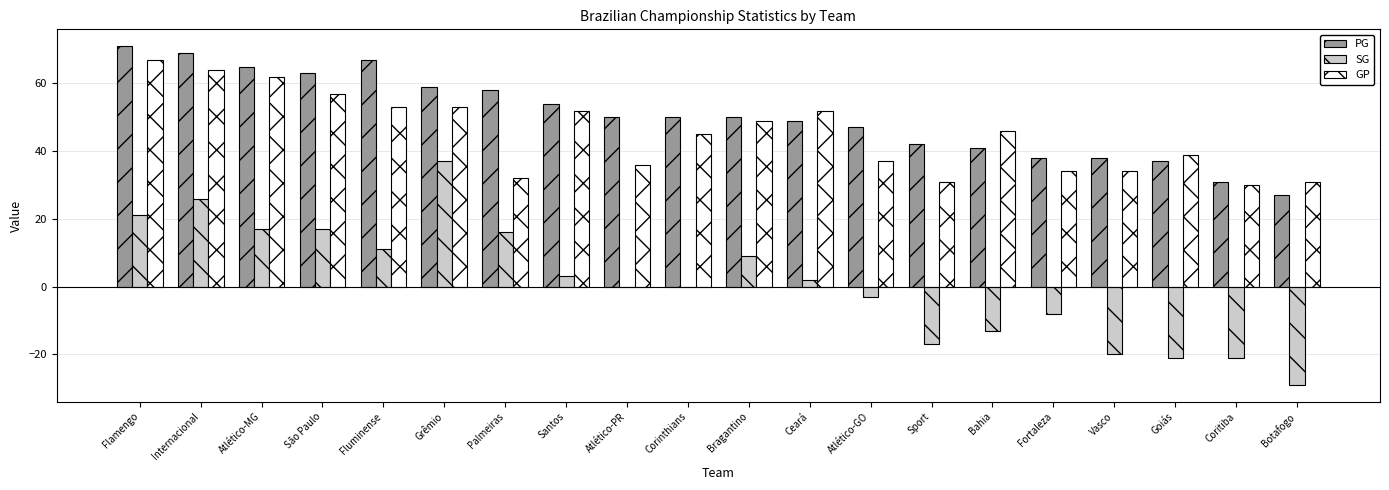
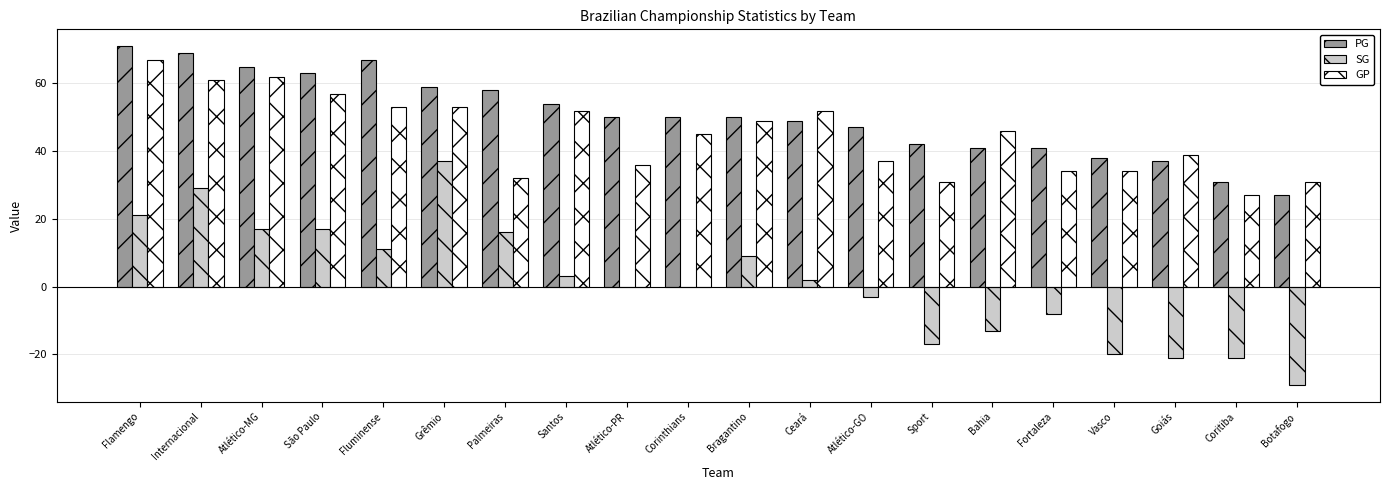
  {
    "PG": {
      "Flamengo": 71,
      "Internacional": 69,
      "Atlético-MG": 65,
      "São Paulo": 63,
      "Fluminense": 67,
      "Grêmio": 59,
      "Palmeiras": 58,
      "Santos": 54,
      "Atlético-PR": 50,
      "Corinthians": 50,
      "Bragantino": 50,
      "Ceará": 49,
      "Atlético-GO": 47,
      "Sport": 42,
      "Bahia": 41,
-     "Fortaleza": 38,
+     "Fortaleza": 41,
      "Vasco": 38,
      "Goiás": 37,
      "Coritiba": 31,
      "Botafogo": 27
    },
    "SG": {
      "Flamengo": 21,
-     "Internacional": 26,
+     "Internacional": 29,
      "Atlético-MG": 17,
      "São Paulo": 17,
      "Fluminense": 11,
      "Grêmio": 37,
      "Palmeiras": 16,
      "Santos": 3,
      "Atlético-PR": 0,
      "Corinthians": 0,
      "Bragantino": 9,
      "Ceará": 2,
      "Atlético-GO": -3,
      "Sport": -17,
      "Bahia": -13,
      "Fortaleza": -8,
      "Vasco": -20,
      "Goiás": -21,
      "Coritiba": -21,
      "Botafogo": -29
    },
    "GP": {
      "Flamengo": 67,
-     "Internacional": 64,
+     "Internacional": 61,
      "Atlético-MG": 62,
      "São Paulo": 57,
      "Fluminense": 53,
      "Grêmio": 53,
      "Palmeiras": 32,
      "Santos": 52,
      "Atlético-PR": 36,
      "Corinthians": 45,
      "Bragantino": 49,
      "Ceará": 52,
      "Atlético-GO": 37,
      "Sport": 31,
      "Bahia": 46,
      "Fortaleza": 34,
      "Vasco": 34,
      "Goiás": 39,
-     "Coritiba": 30,
+     "Coritiba": 27,
      "Botafogo": 31
    }
  }
